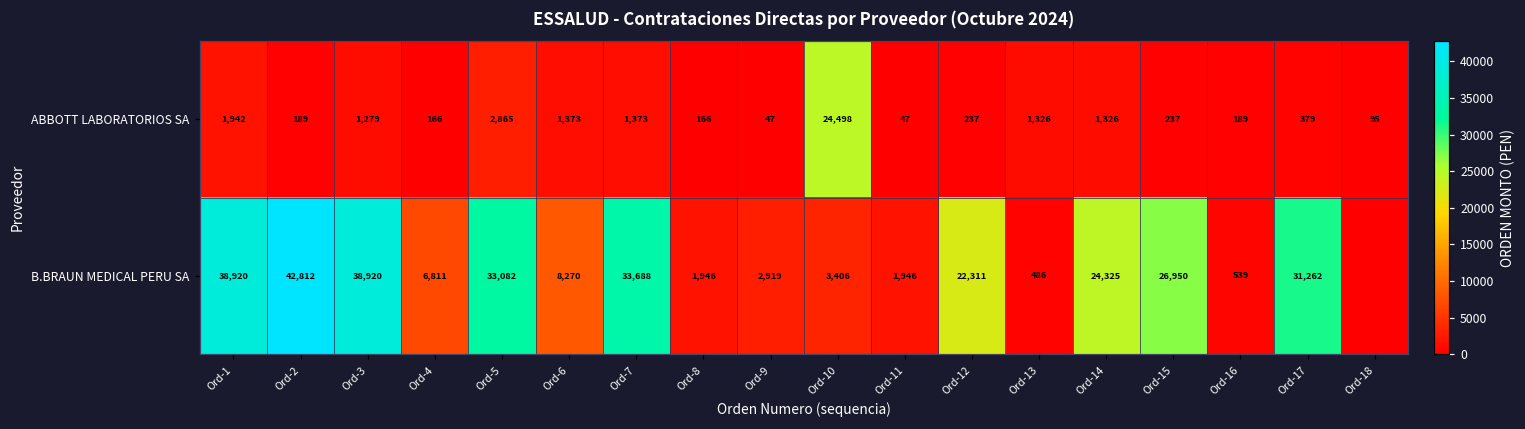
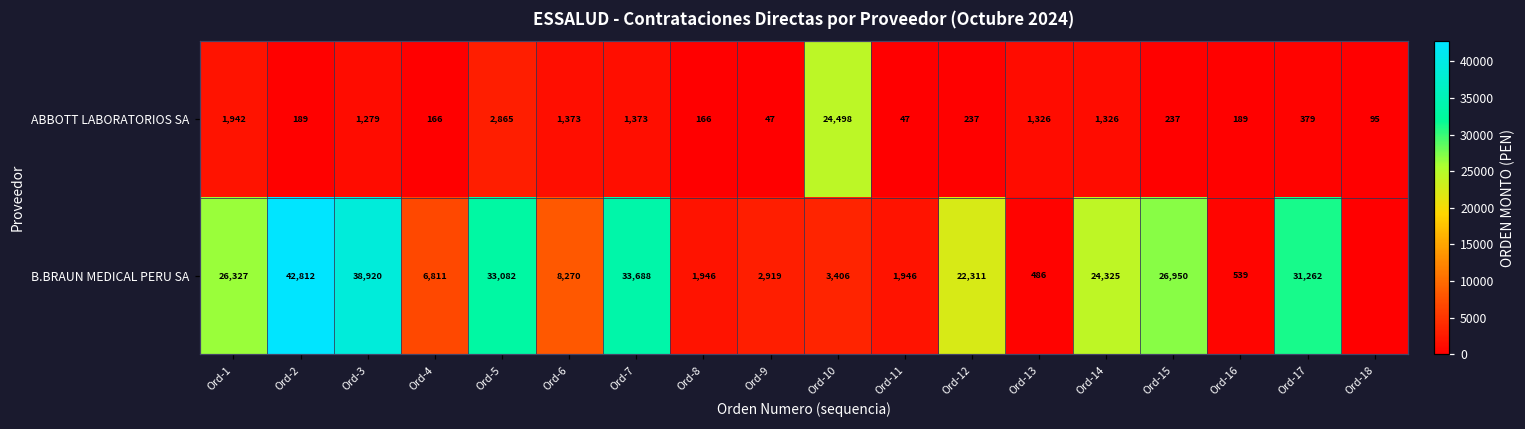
  {
    "ABBOTT LABORATORIOS SA": {
      "Ord-1": "1,942",
      "Ord-2": "189",
      "Ord-3": "1,279",
      "Ord-4": "166",
      "Ord-5": "2,865",
      "Ord-6": "1,373",
      "Ord-7": "1,373",
      "Ord-8": "166",
      "Ord-9": "47",
      "Ord-10": "24,498",
      "Ord-11": "47",
      "Ord-12": "237",
      "Ord-13": "1,326",
      "Ord-14": "1,326",
      "Ord-15": "237",
      "Ord-16": "189",
      "Ord-17": "379",
      "Ord-18": "95"
    },
    "B.BRAUN MEDICAL PERU SA": {
-     "Ord-1": "38,920",
+     "Ord-1": "26,327",
      "Ord-2": "42,812",
      "Ord-3": "38,920",
      "Ord-4": "6,811",
      "Ord-5": "33,082",
      "Ord-6": "8,270",
      "Ord-7": "33,688",
      "Ord-8": "1,946",
      "Ord-9": "2,919",
      "Ord-10": "3,406",
      "Ord-11": "1,946",
      "Ord-12": "22,311",
      "Ord-13": "486",
      "Ord-14": "24,325",
      "Ord-15": "26,950",
      "Ord-16": "539",
      "Ord-17": "31,262"
    }
  }
